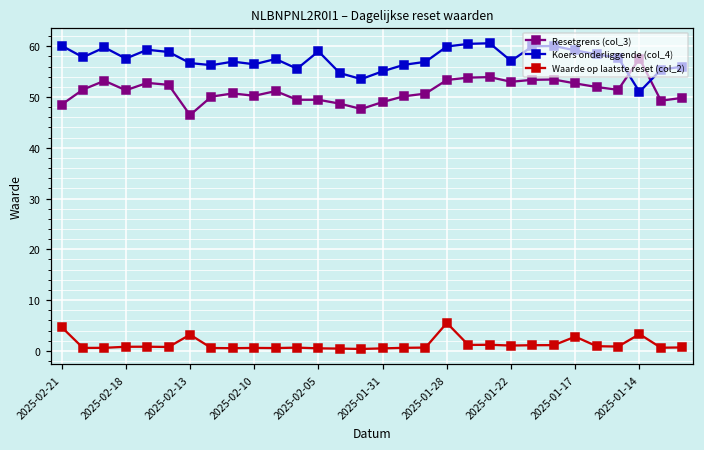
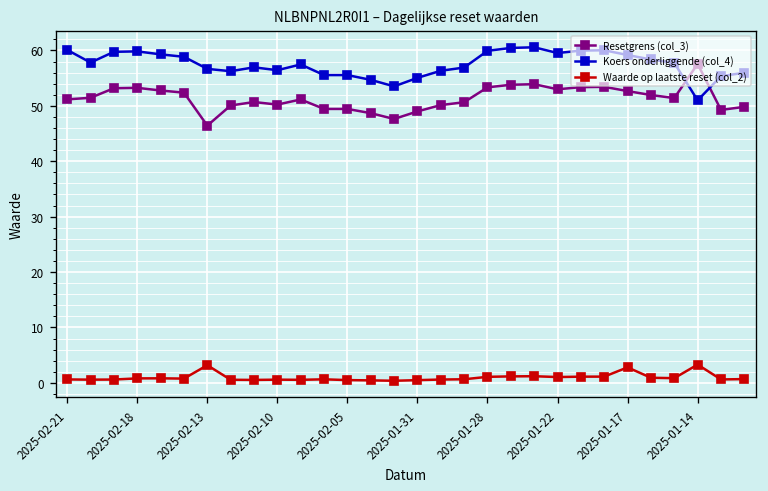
  {
    "Resetgrens (col_3)": {
-     "2025-02-21": 48,
-     "2025-02-18": 51,
+     "2025-02-21": 51,
+     "2025-02-18": 53,
      "2025-02-13": 46,
      "2025-02-10": 50,
      "2025-02-05": 49,
      "2025-01-31": 49,
      "2025-01-28": 53,
      "2025-01-22": 53,
      "2025-01-17": 53
    },
    "Koers onderliggende (col_4)": {
      "2025-02-21": 60,
-     "2025-02-18": 58,
+     "2025-02-18": 60,
      "2025-02-13": 57,
      "2025-02-10": 56,
-     "2025-02-05": 59,
+     "2025-02-05": 56,
      "2025-01-31": 55,
      "2025-01-28": 60,
-     "2025-01-22": 57,
+     "2025-01-22": 60,
      "2025-01-14": 51
    },
    "Waarde op laatste reset (col_2)": {
-     "2025-02-21": 5,
+     "2025-02-21": 1,
      "2025-02-18": 1,
      "2025-02-13": 3,
      "2025-02-10": 1,
      "2025-02-05": 0,
      "2025-01-31": 0,
-     "2025-01-28": 5,
+     "2025-01-28": 1,
      "2025-01-22": 1,
      "2025-01-17": 3,
      "2025-01-14": 3
    }
  }
